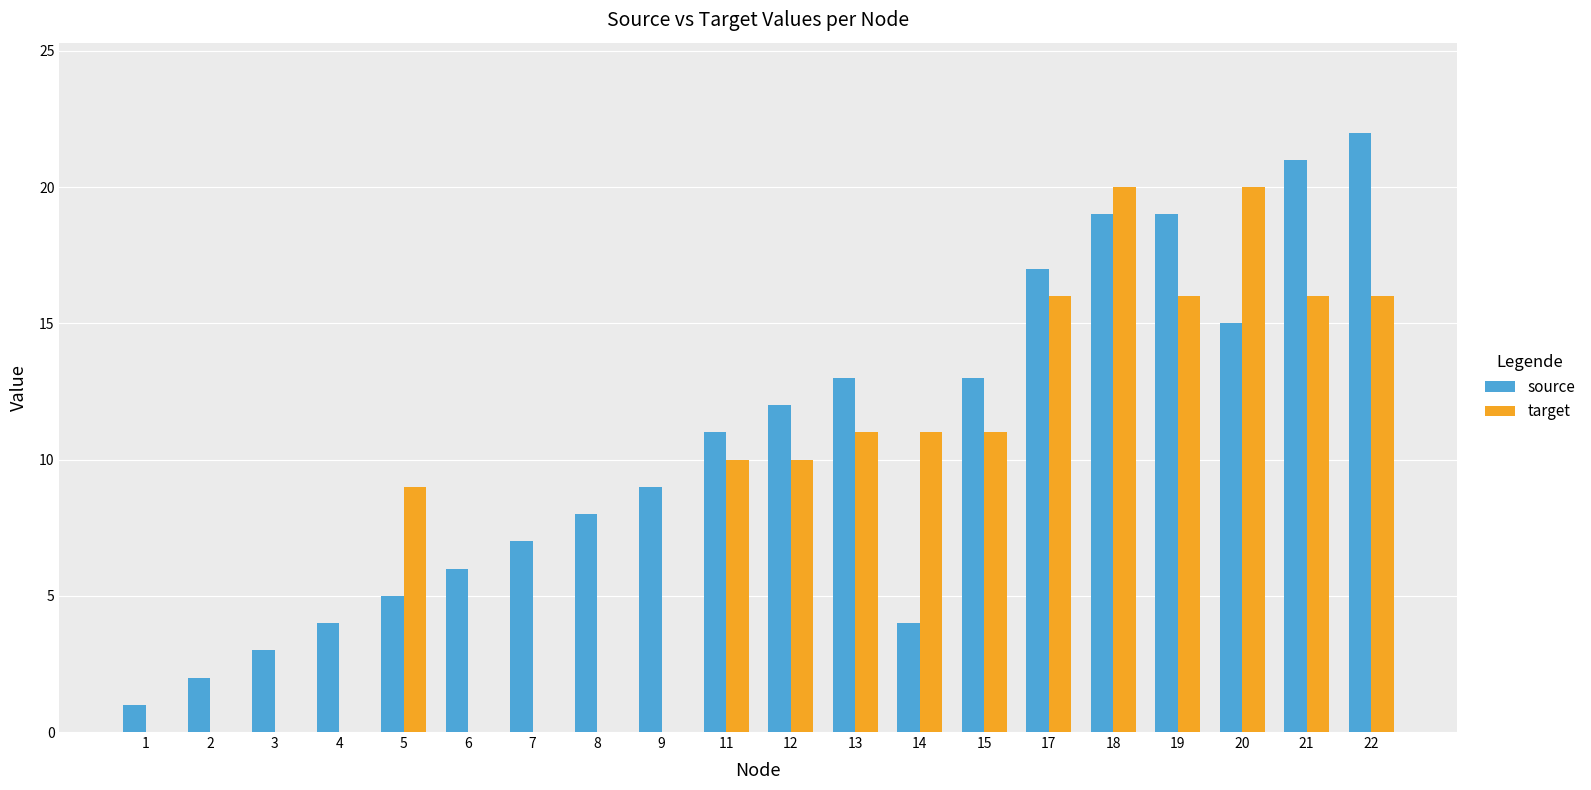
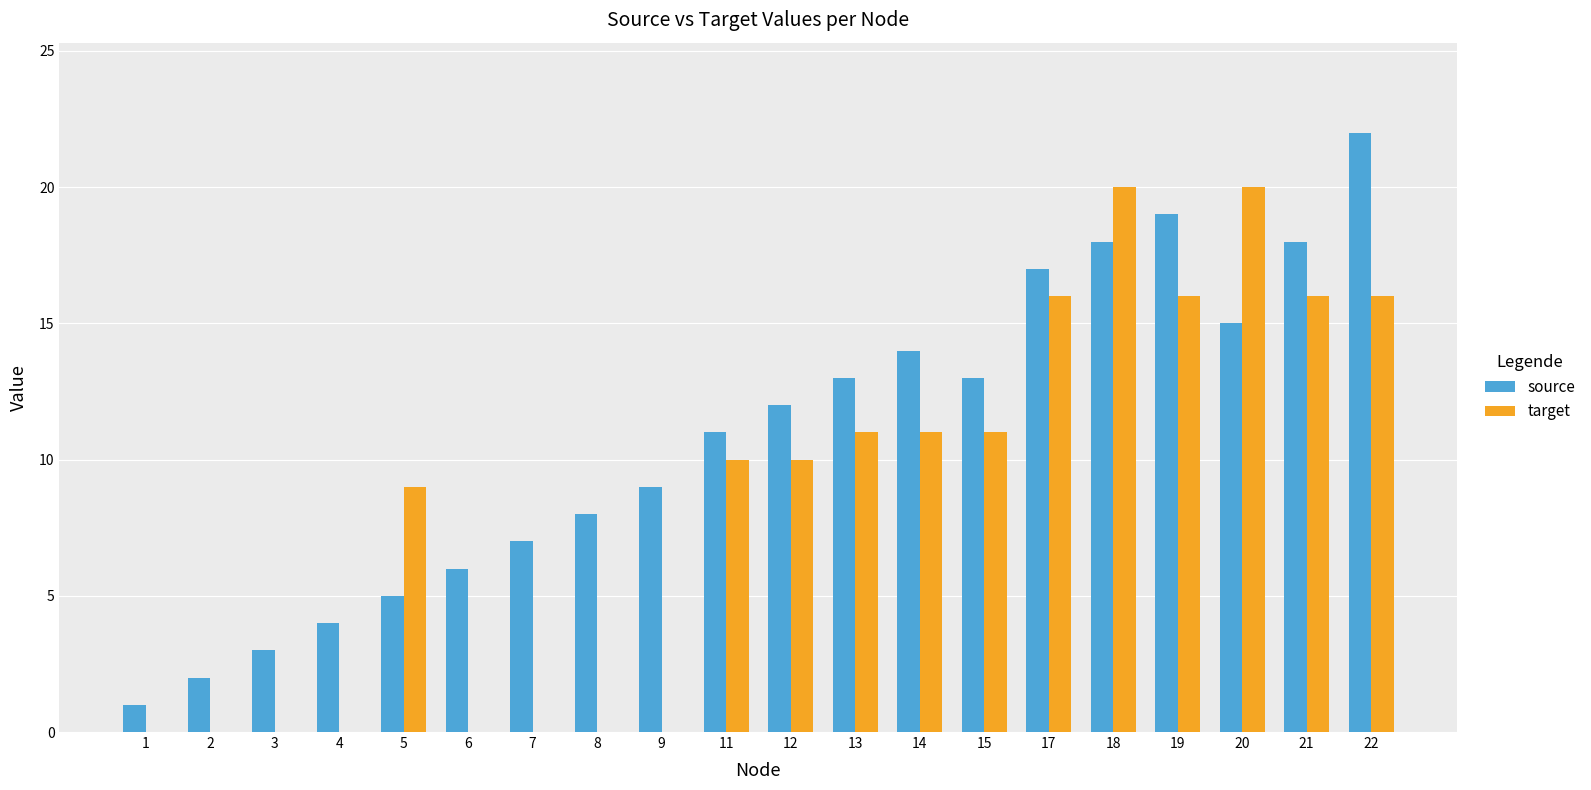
  {
    "source": {
      "1": 1,
      "2": 2,
      "3": 3,
      "4": 4,
      "5": 5,
      "6": 6,
      "7": 7,
      "8": 8,
      "9": 9,
      "11": 11,
      "12": 12,
      "13": 13,
-     "14": 4,
+     "14": 14,
      "15": 13,
      "17": 17,
-     "18": 19,
+     "18": 18,
      "19": 19,
      "20": 15,
-     "21": 21,
+     "21": 18,
      "22": 22
    },
    "target": {
      "1": 0,
      "2": 0,
      "3": 0,
      "4": 0,
      "5": 9,
      "6": 0,
      "7": 0,
      "8": 0,
      "9": 0,
      "11": 10,
      "12": 10,
      "13": 11,
      "14": 11,
      "15": 11,
      "17": 16,
      "18": 20,
      "19": 16,
      "20": 20,
      "21": 16,
      "22": 16
    }
  }
